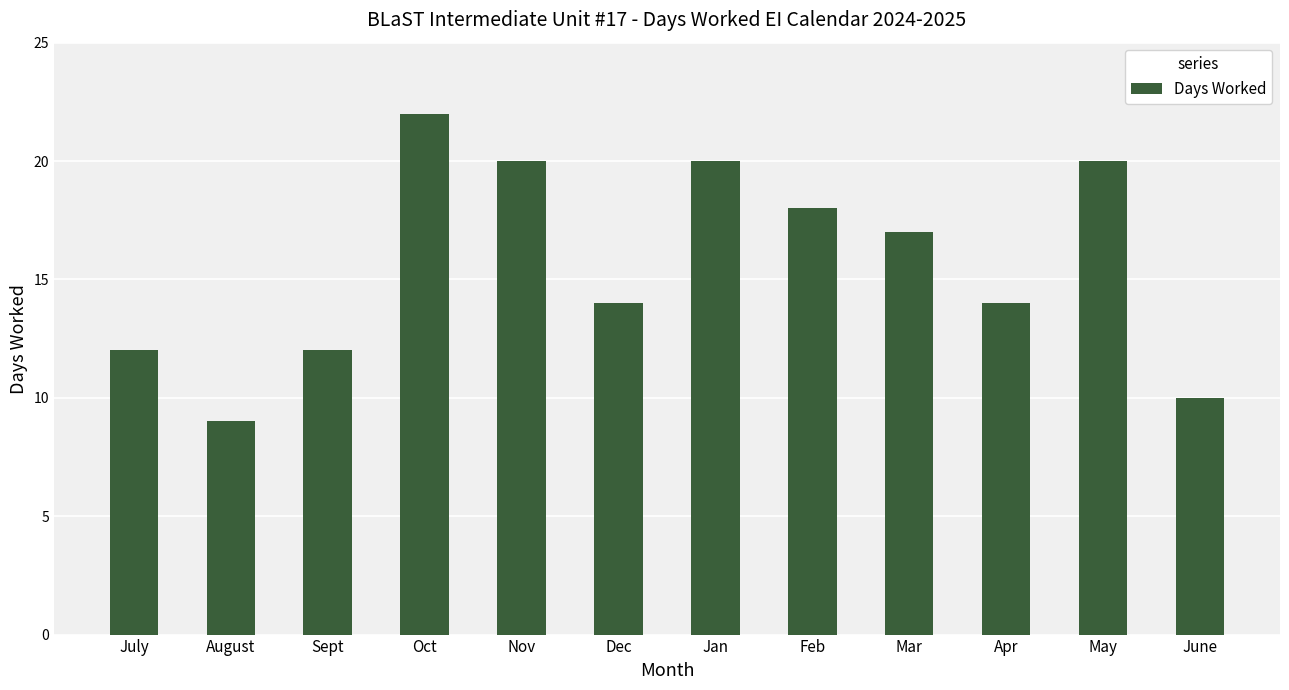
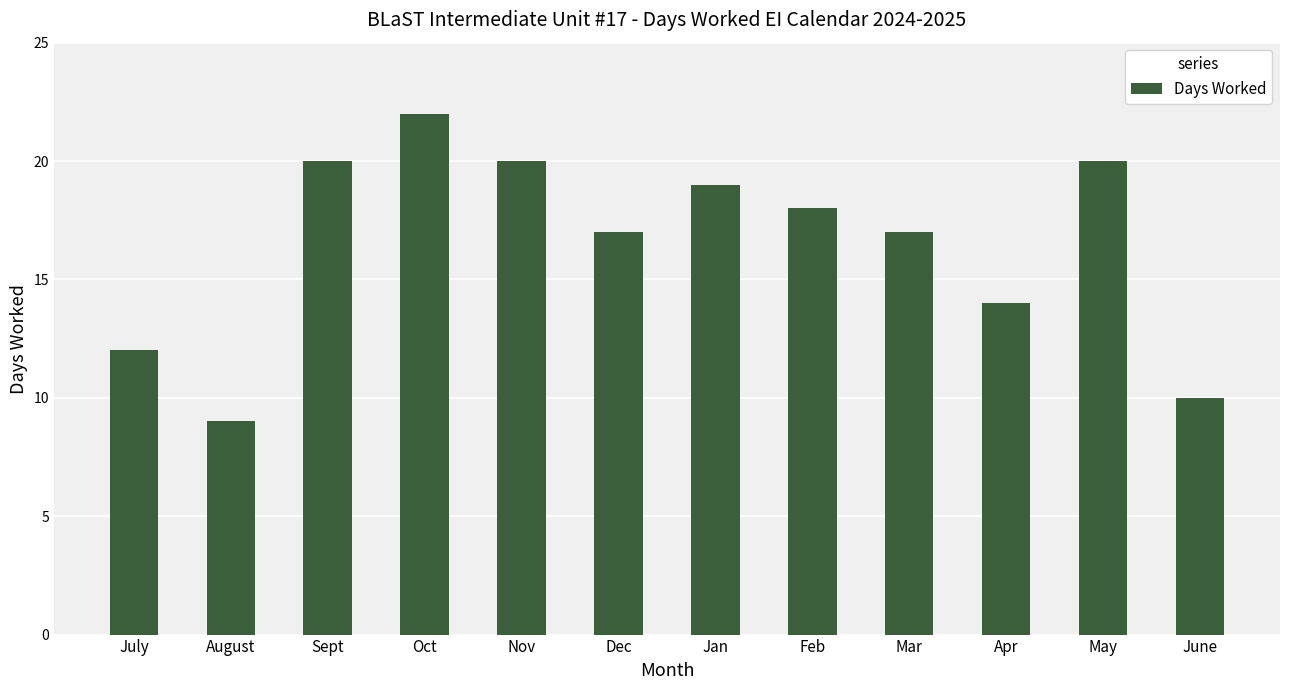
  {
    "July": 12,
    "August": 9,
-   "Sept": 12,
+   "Sept": 20,
    "Oct": 22,
    "Nov": 20,
-   "Dec": 14,
-   "Jan": 20,
+   "Dec": 17,
+   "Jan": 19,
    "Feb": 18,
    "Mar": 17,
    "Apr": 14,
    "May": 20,
    "June": 10
  }
